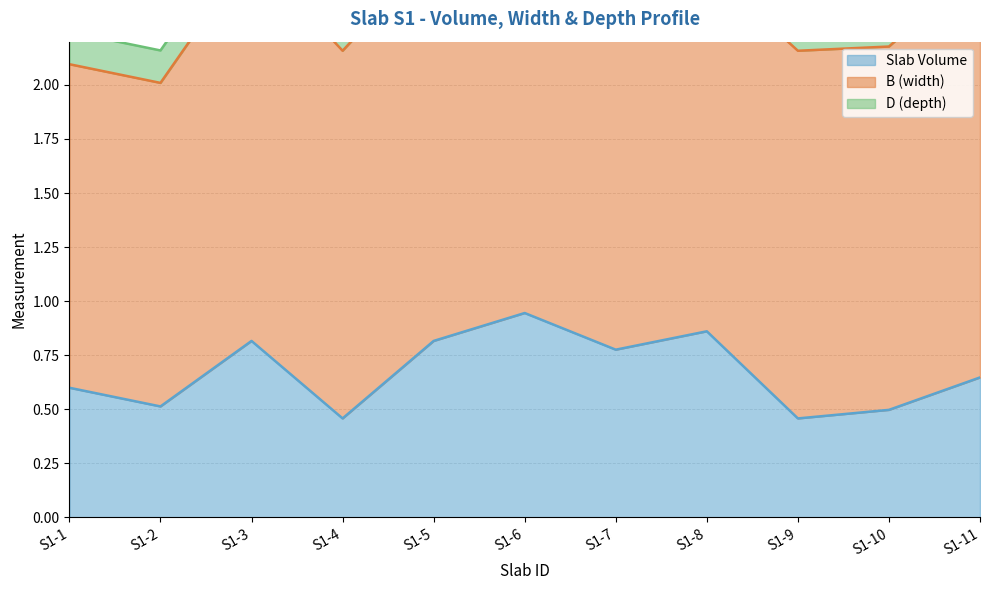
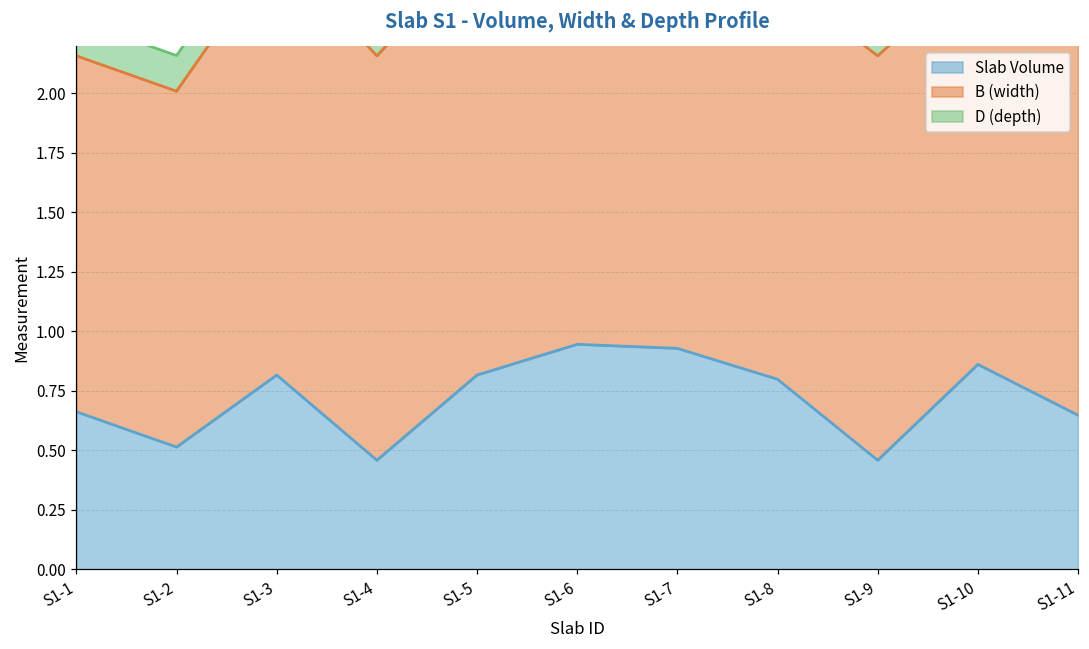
  {
    "Slab Volume": {
-     "S1-1": 0.60,
+     "S1-1": 0.66,
      "S1-2": 0.51,
      "S1-3": 0.82,
      "S1-4": 0.46,
      "S1-5": 0.82,
      "S1-6": 0.95,
-     "S1-7": 0.78,
-     "S1-8": 0.86,
+     "S1-7": 0.93,
+     "S1-8": 0.80,
      "S1-9": 0.46,
-     "S1-10": 0.50,
+     "S1-10": 0.86,
      "S1-11": 0.65
    },
    "B (width)": {
      "S1-1": 1.50,
      "S1-2": 1.50,
      "S1-4": 1.70,
      "S1-9": 1.70
    },
    "D (depth)": {
      "S1-2": 0.15
    }
  }
